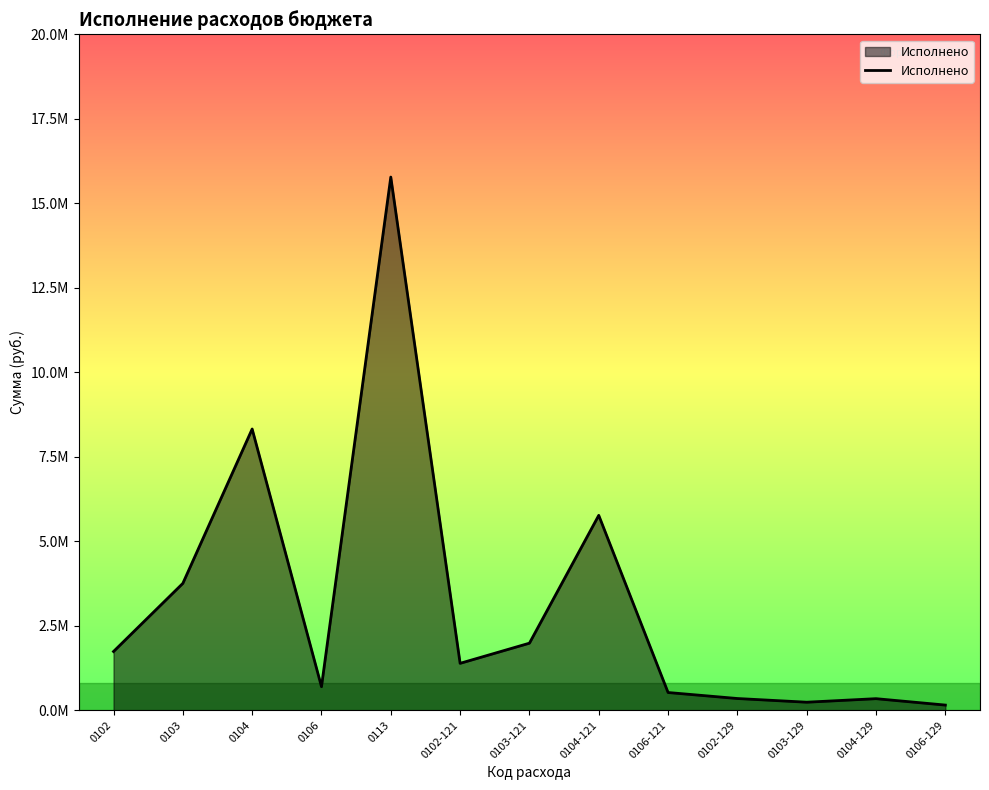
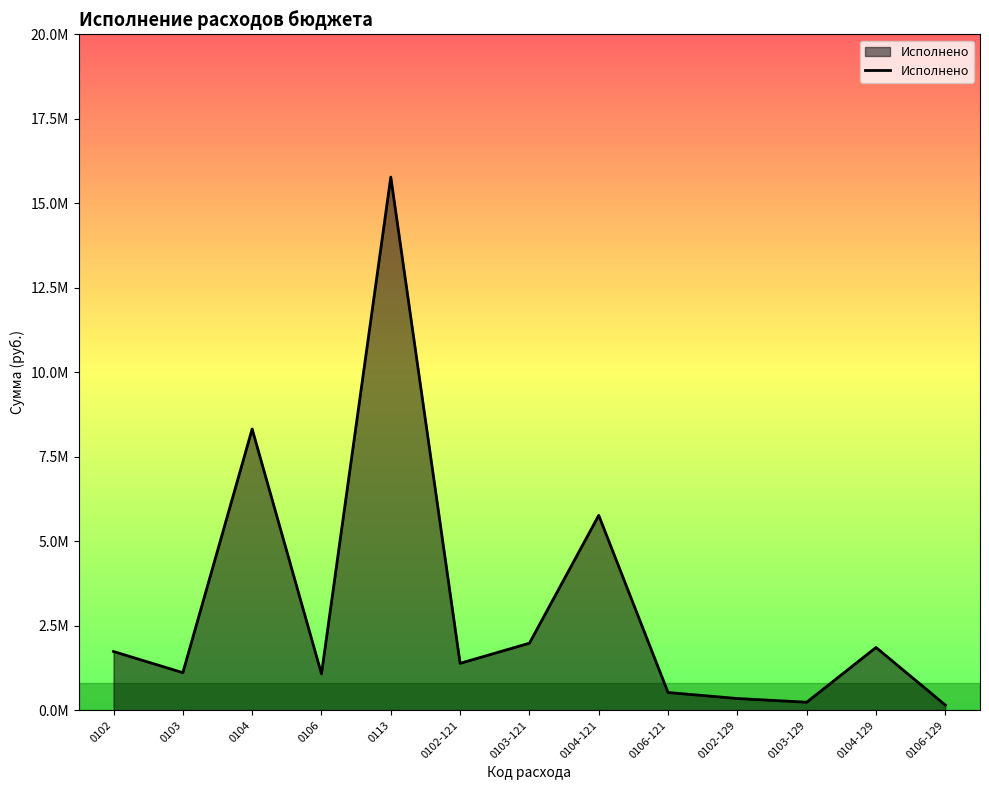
  {
    "0102": 1700000,
-   "0103": 3800000,
+   "0103": 1100000,
    "0104": 8300000,
-   "0106": 700000,
+   "0106": 1100000,
    "0113": 15800000,
    "0102-121": 1400000,
    "0103-121": 2000000,
    "0104-121": 5800000,
    "0106-121": 500000,
    "0102-129": 300000,
    "0103-129": 200000,
-   "0104-129": 300000,
+   "0104-129": 1900000,
    "0106-129": 200000
  }
